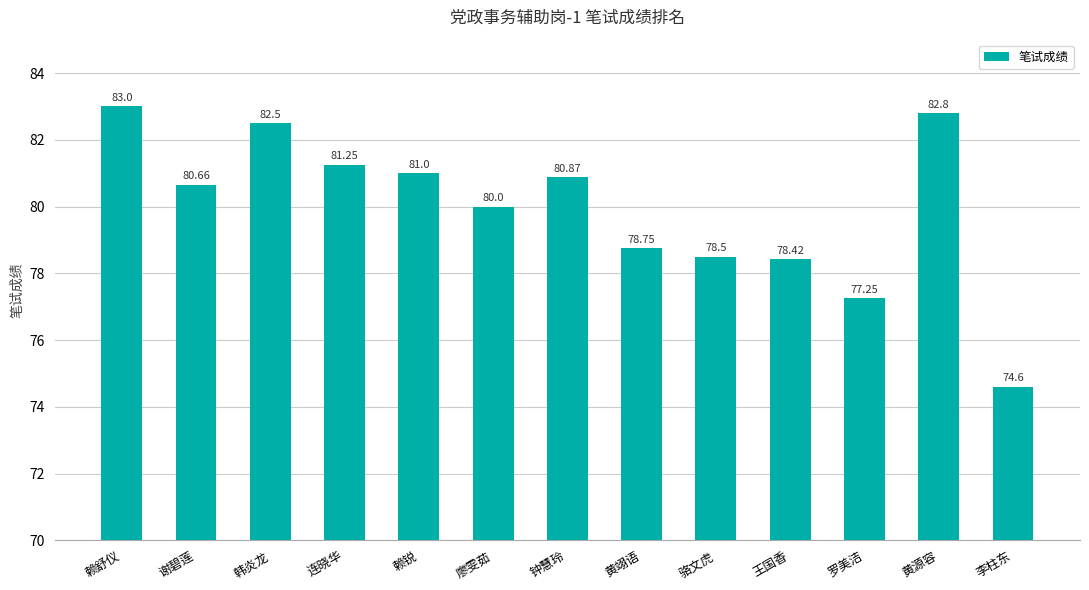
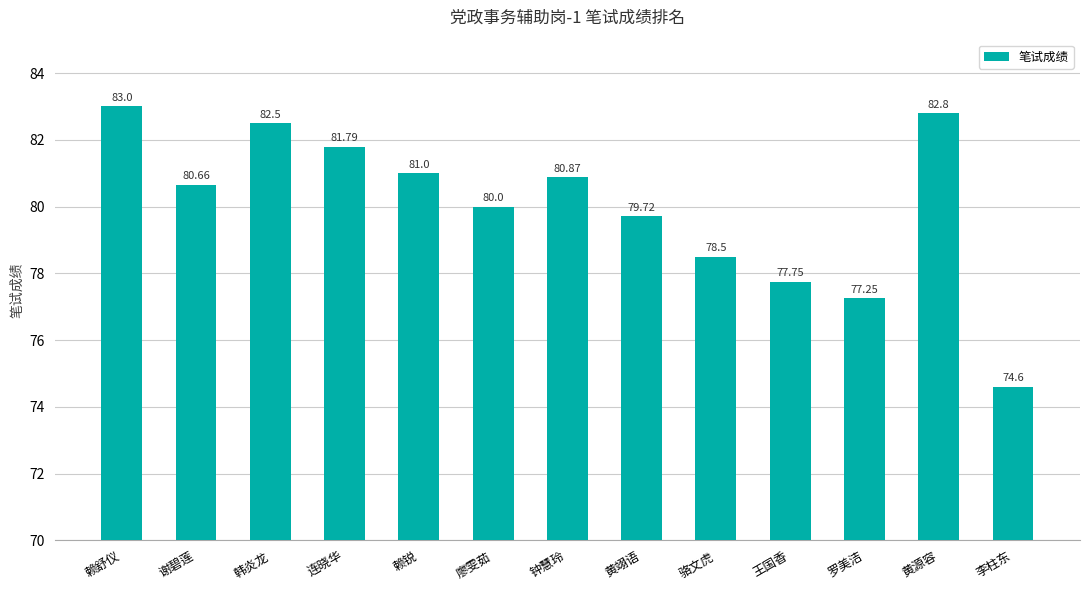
  {
    "赖舒仪": 83.0,
    "谢碧莲": 80.66,
    "韩炎龙": 82.5,
-   "连晓华": 81.25,
+   "连晓华": 81.79,
    "赖锐": 81.0,
    "廖雯茹": 80.0,
    "钟慧玲": 80.87,
-   "黄翊语": 78.75,
+   "黄翊语": 79.72,
    "骆文虎": 78.5,
-   "王国香": 78.42,
+   "王国香": 77.75,
    "罗美洁": 77.25,
    "黄源容": 82.8,
    "李柱东": 74.6
  }
